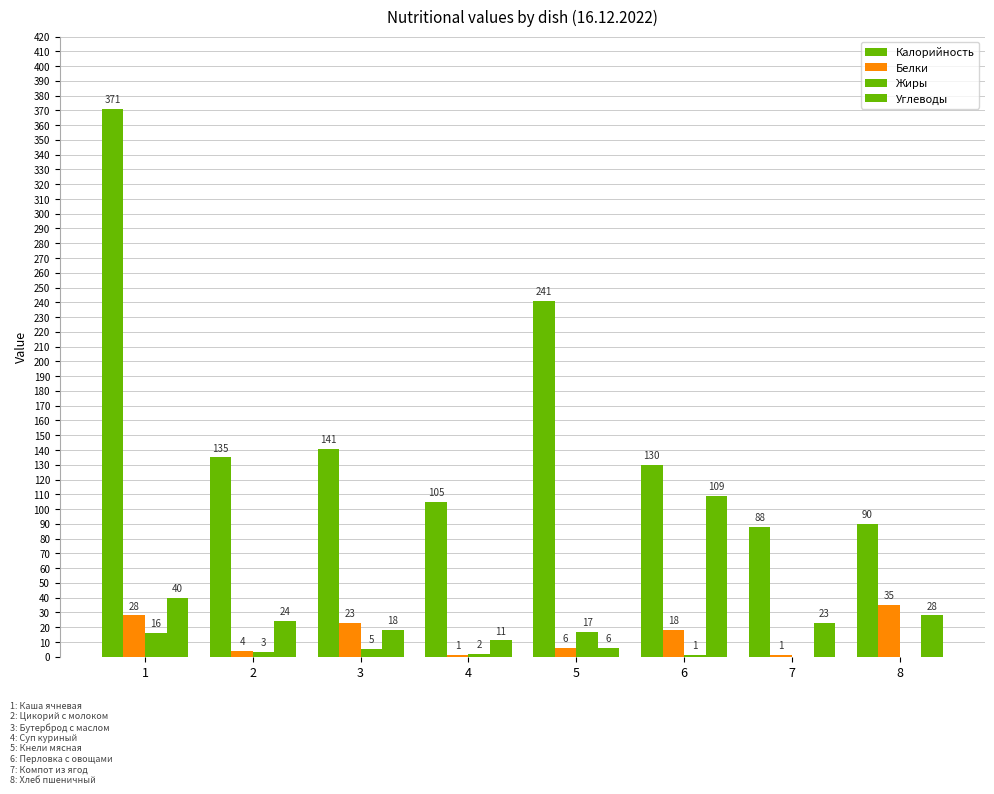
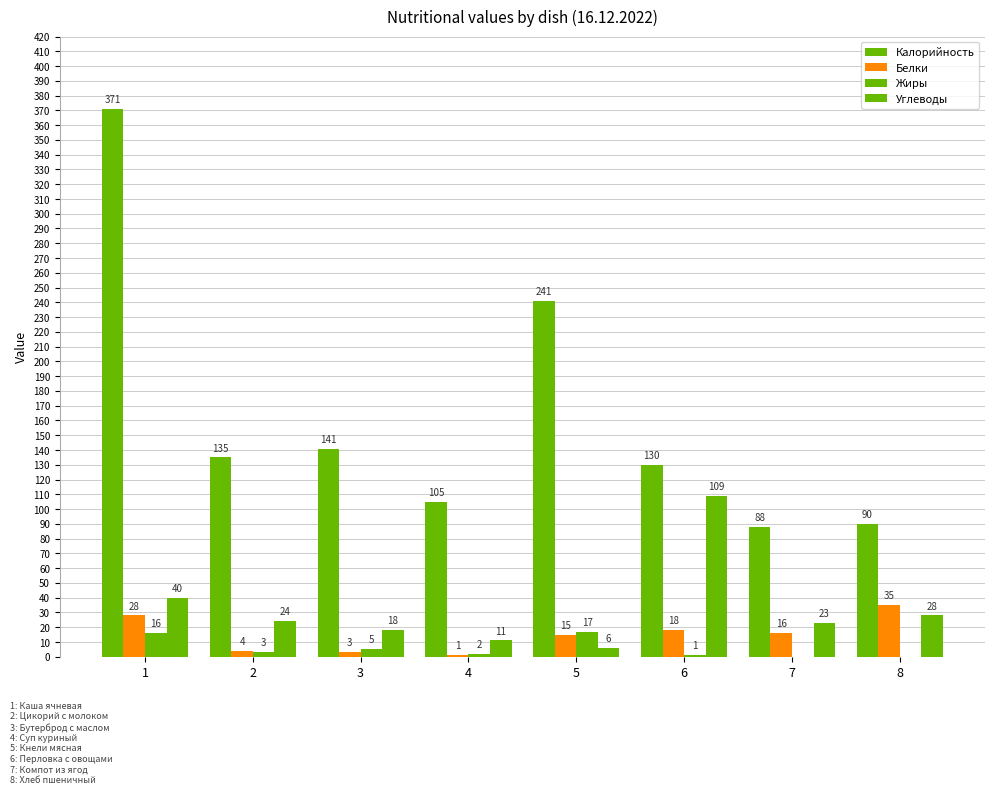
  {
    "Белки": {
      "1": 28,
      "2": 4,
-     "3": 23,
+     "3": 3,
      "4": 1,
-     "5": 6,
+     "5": 15,
      "6": 18,
-     "7": 1,
+     "7": 16,
      "8": 35
    }
  }
